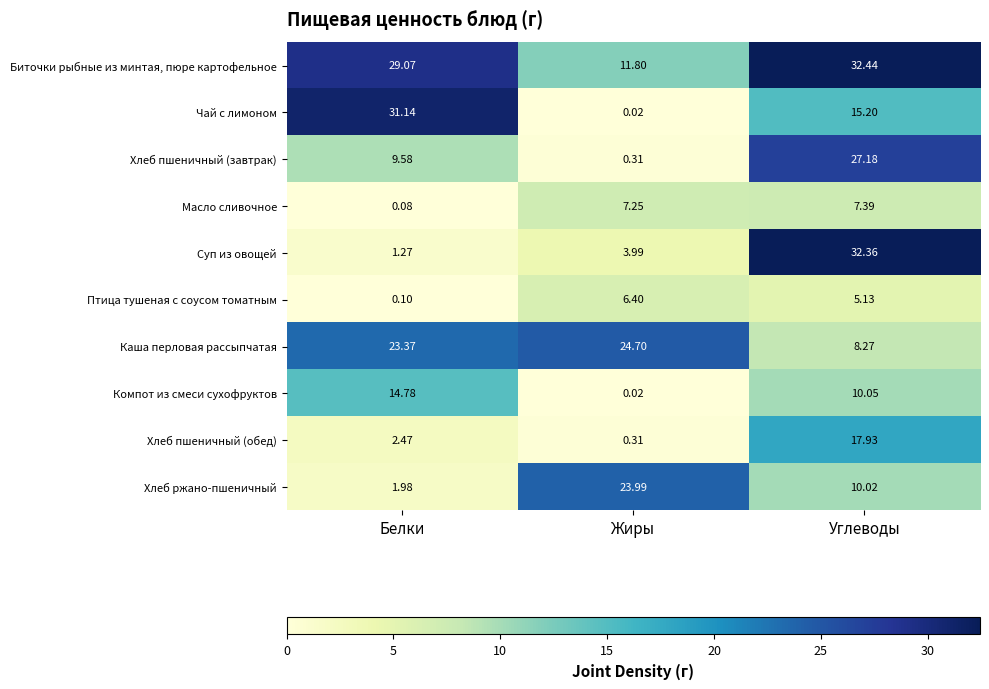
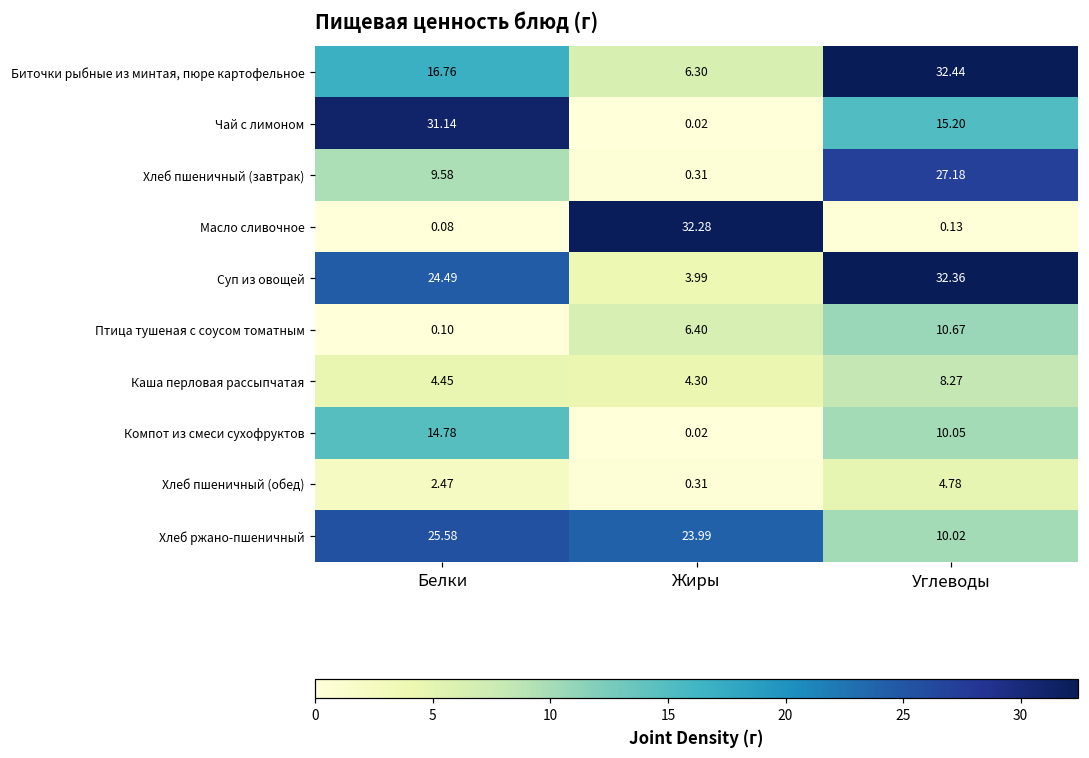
  {
    "Биточки рыбные из минтая, пюре картофельное": {
-     "Белки": 29.07,
-     "Жиры": 11.80,
+     "Белки": 16.76,
+     "Жиры": 6.30,
      "Углеводы": 32.44
    },
    "Чай с лимоном": {
      "Белки": 31.14,
      "Жиры": 0.02,
      "Углеводы": 15.20
    },
    "Хлеб пшеничный (завтрак)": {
      "Белки": 9.58,
      "Жиры": 0.31,
      "Углеводы": 27.18
    },
    "Масло сливочное": {
      "Белки": 0.08,
-     "Жиры": 7.25,
-     "Углеводы": 7.39
+     "Жиры": 32.28,
+     "Углеводы": 0.13
    },
    "Суп из овощей": {
-     "Белки": 1.27,
+     "Белки": 24.49,
      "Жиры": 3.99,
      "Углеводы": 32.36
    },
    "Птица тушеная с соусом томатным": {
      "Белки": 0.10,
      "Жиры": 6.40,
-     "Углеводы": 5.13
+     "Углеводы": 10.67
    },
    "Каша перловая рассыпчатая": {
-     "Белки": 23.37,
-     "Жиры": 24.70,
+     "Белки": 4.45,
+     "Жиры": 4.30,
      "Углеводы": 8.27
    },
    "Компот из смеси сухофруктов": {
      "Белки": 14.78,
      "Жиры": 0.02,
      "Углеводы": 10.05
    },
    "Хлеб пшеничный (обед)": {
      "Белки": 2.47,
      "Жиры": 0.31,
-     "Углеводы": 17.93
+     "Углеводы": 4.78
    },
    "Хлеб ржано-пшеничный": {
-     "Белки": 1.98,
+     "Белки": 25.58,
      "Жиры": 23.99,
      "Углеводы": 10.02
    }
  }
